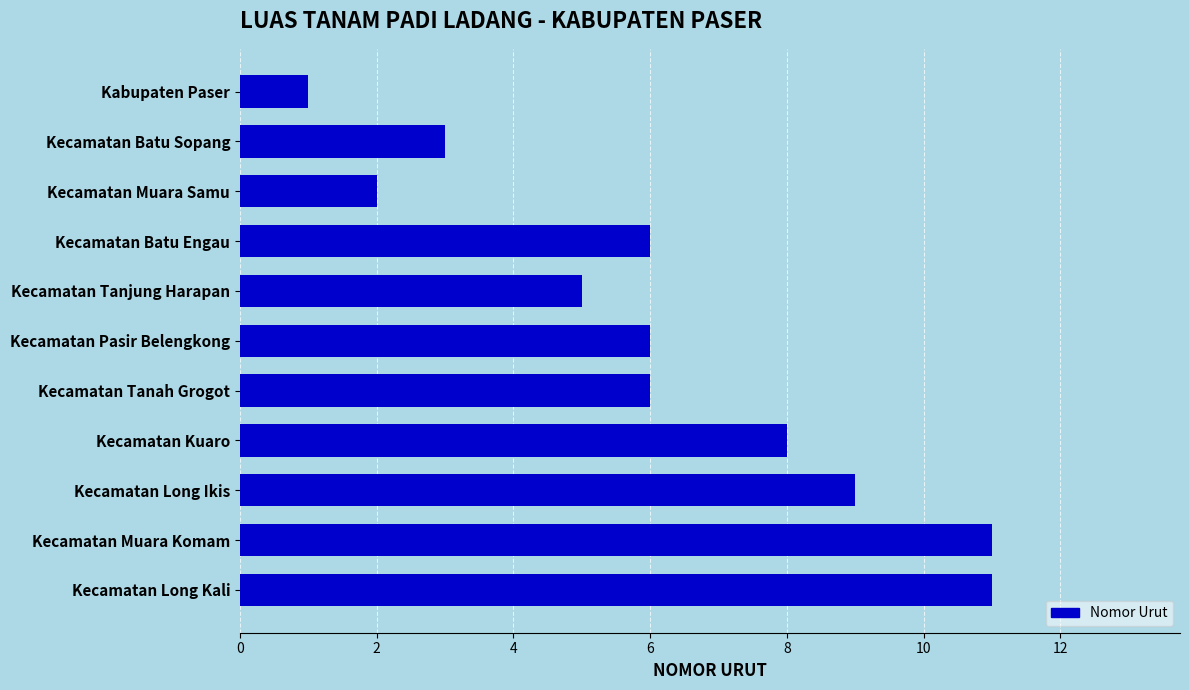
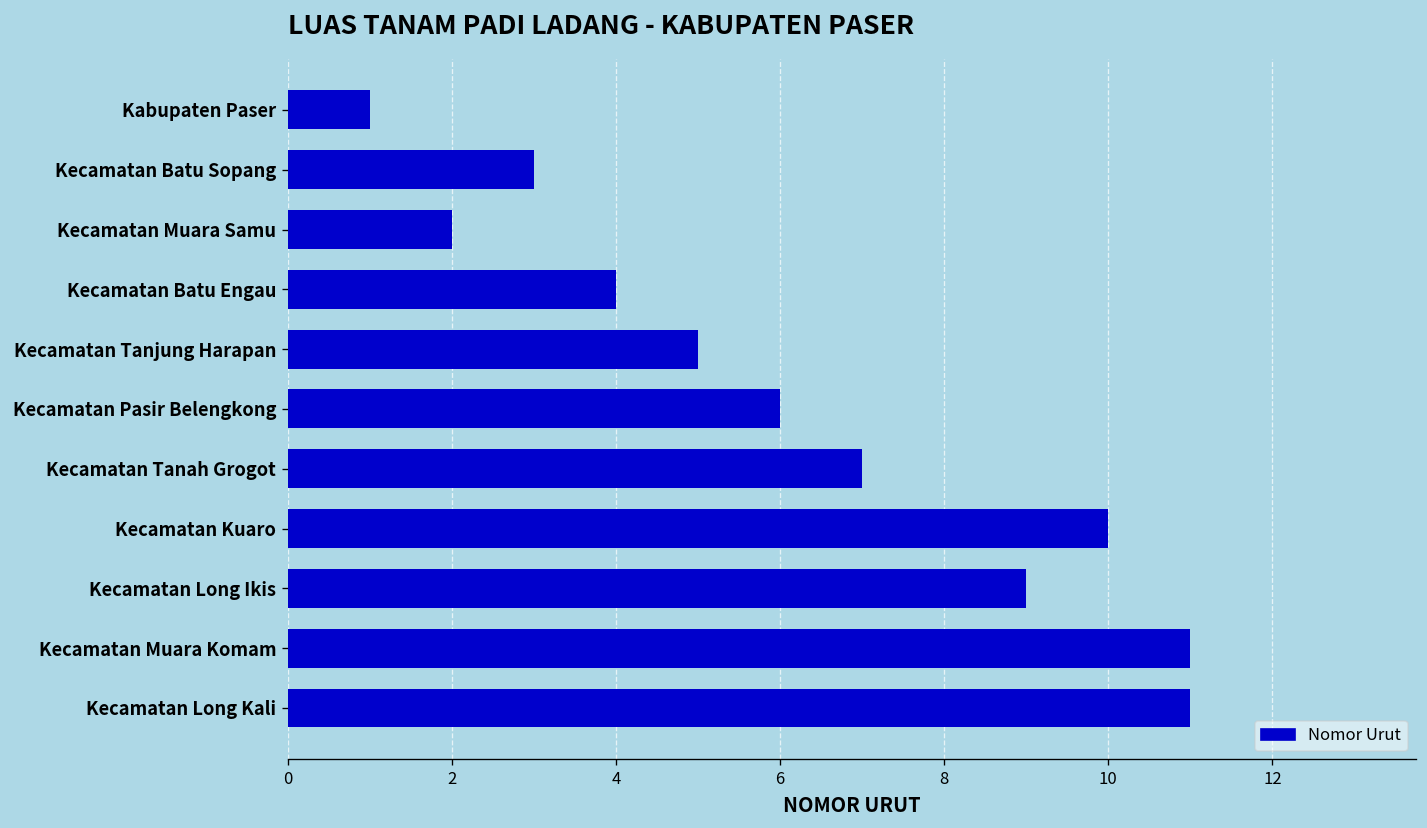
  {
    "Kabupaten Paser": 1,
    "Kecamatan Batu Sopang": 3,
    "Kecamatan Muara Samu": 2,
-   "Kecamatan Batu Engau": 6,
+   "Kecamatan Batu Engau": 4,
    "Kecamatan Tanjung Harapan": 5,
    "Kecamatan Pasir Belengkong": 6,
-   "Kecamatan Tanah Grogot": 6,
-   "Kecamatan Kuaro": 8,
+   "Kecamatan Tanah Grogot": 7,
+   "Kecamatan Kuaro": 10,
    "Kecamatan Long Ikis": 9,
    "Kecamatan Muara Komam": 11,
    "Kecamatan Long Kali": 11
  }
